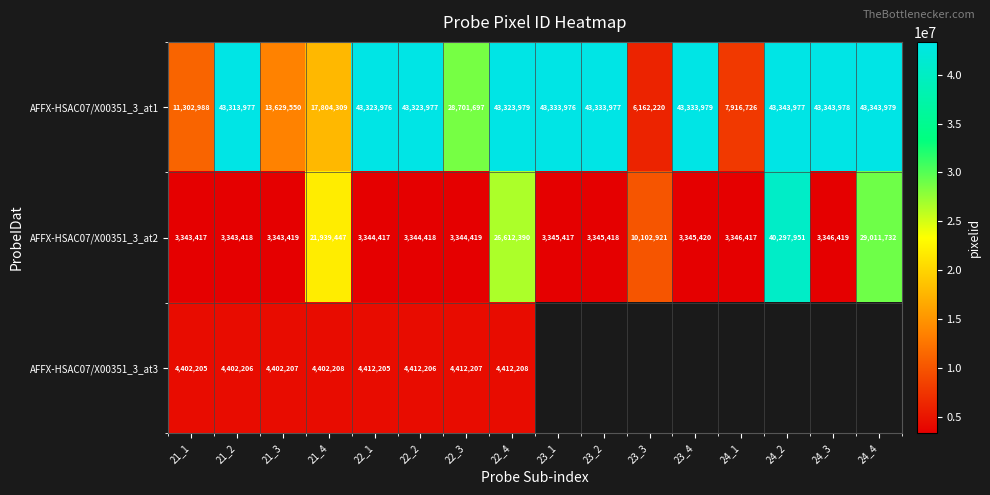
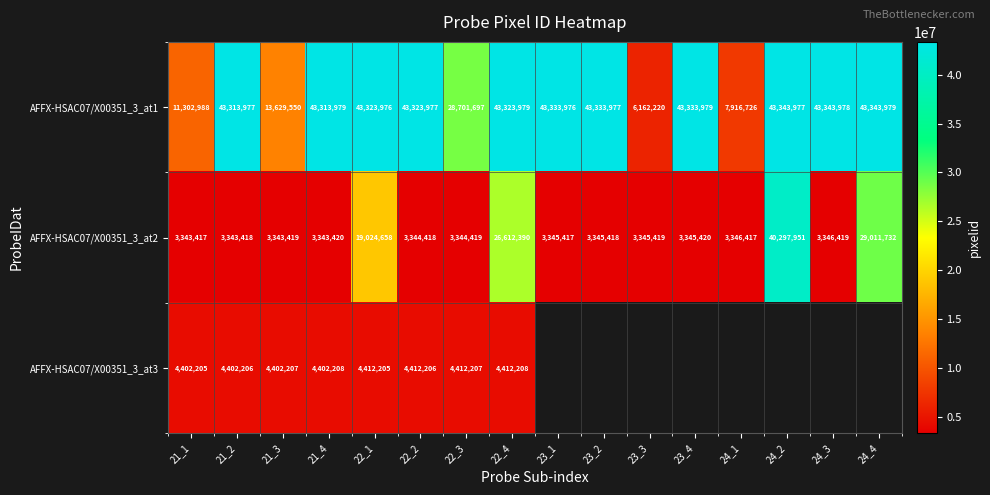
  {
    "AFFX-HSAC07/X00351_3_at1": {
      "21_1": "11,302,988",
      "21_2": "43,313,977",
      "21_3": "13,629,550",
-     "21_4": "17,804,309",
+     "21_4": "43,313,979",
      "22_1": "43,323,976",
      "22_2": "43,323,977",
      "22_3": "28,701,697",
      "22_4": "43,323,979",
      "23_1": "43,333,976",
      "23_2": "43,333,977",
      "23_3": "6,162,220",
      "23_4": "43,333,979",
      "24_1": "7,916,726",
      "24_2": "43,343,977",
      "24_3": "43,343,978",
      "24_4": "43,343,979"
    },
    "AFFX-HSAC07/X00351_3_at2": {
      "21_1": "3,343,417",
      "21_2": "3,343,418",
      "21_3": "3,343,419",
-     "21_4": "21,939,447",
-     "22_1": "3,344,417",
+     "21_4": "3,343,420",
+     "22_1": "19,024,658",
      "22_2": "3,344,418",
      "22_3": "3,344,419",
      "22_4": "26,612,390",
      "23_1": "3,345,417",
      "23_2": "3,345,418",
-     "23_3": "10,102,921",
+     "23_3": "3,345,419",
      "23_4": "3,345,420",
      "24_1": "3,346,417",
      "24_2": "40,297,951",
      "24_3": "3,346,419",
      "24_4": "29,011,732"
    },
    "AFFX-HSAC07/X00351_3_at3": {
      "21_1": "4,402,205",
      "21_2": "4,402,206",
      "21_3": "4,402,207",
      "21_4": "4,402,208",
      "22_1": "4,412,205",
      "22_2": "4,412,206",
      "22_3": "4,412,207",
      "22_4": "4,412,208"
    }
  }
